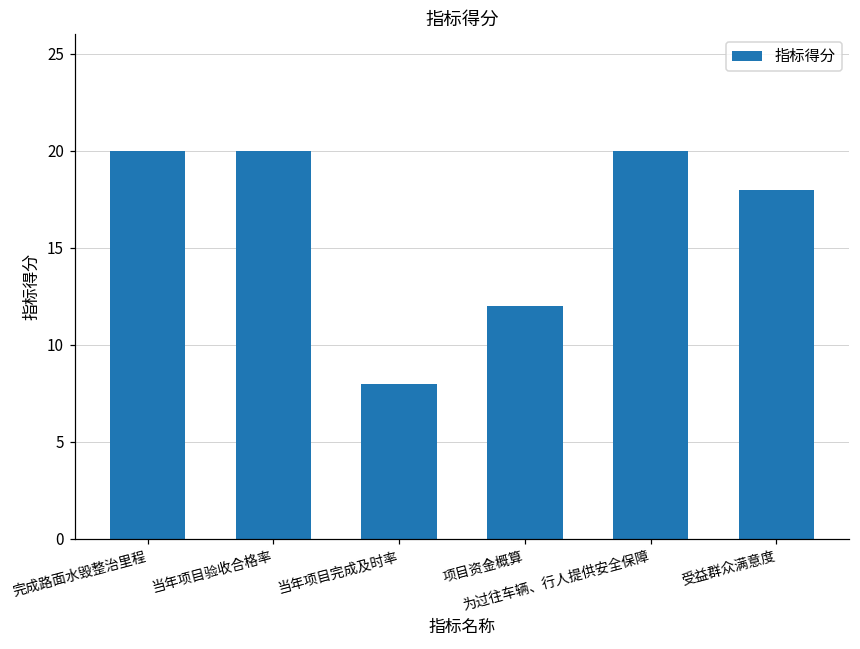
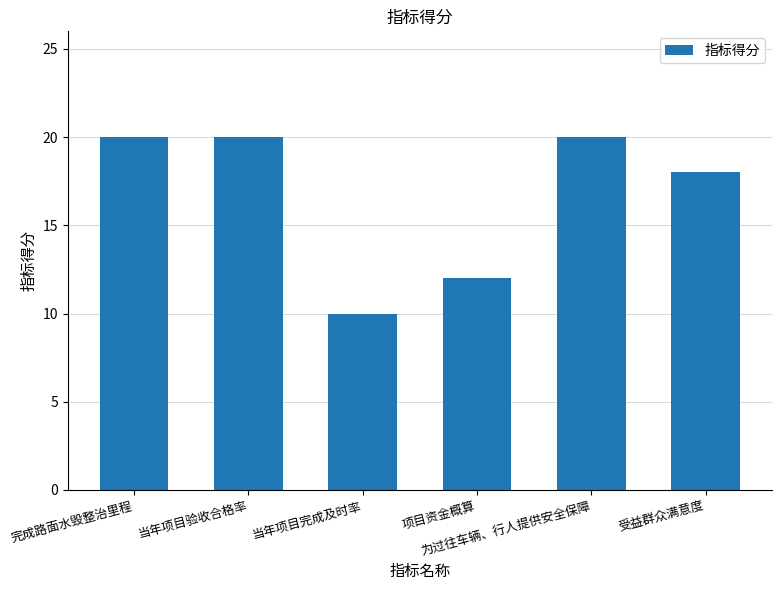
  {
    "完成路面水毁整治里程": 20,
    "当年项目验收合格率": 20,
-   "当年项目完成及时率": 8,
+   "当年项目完成及时率": 10,
    "项目资金概算": 12,
    "为过往车辆、行人提供安全保障": 20,
    "受益群众满意度": 18
  }
